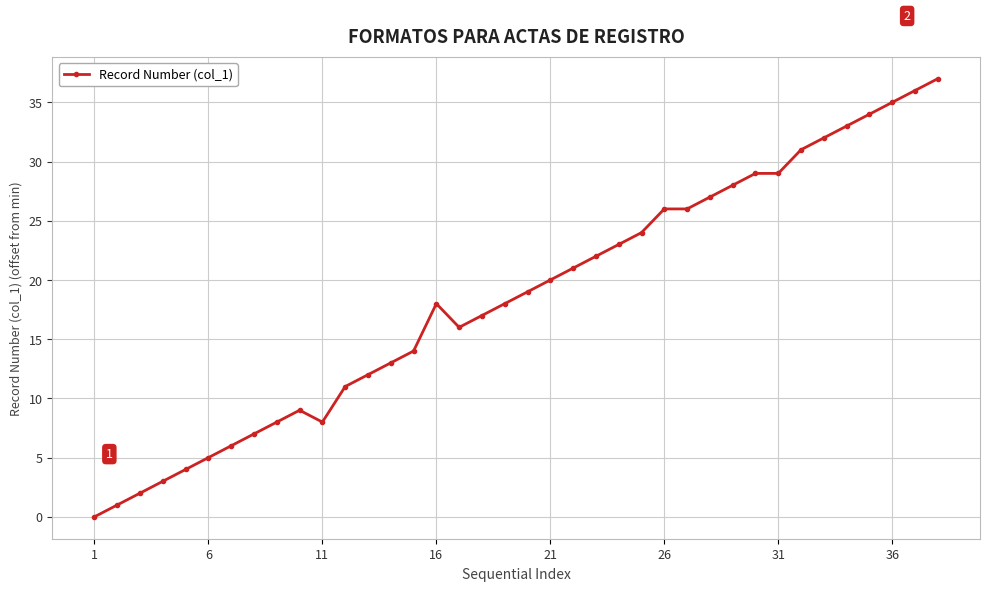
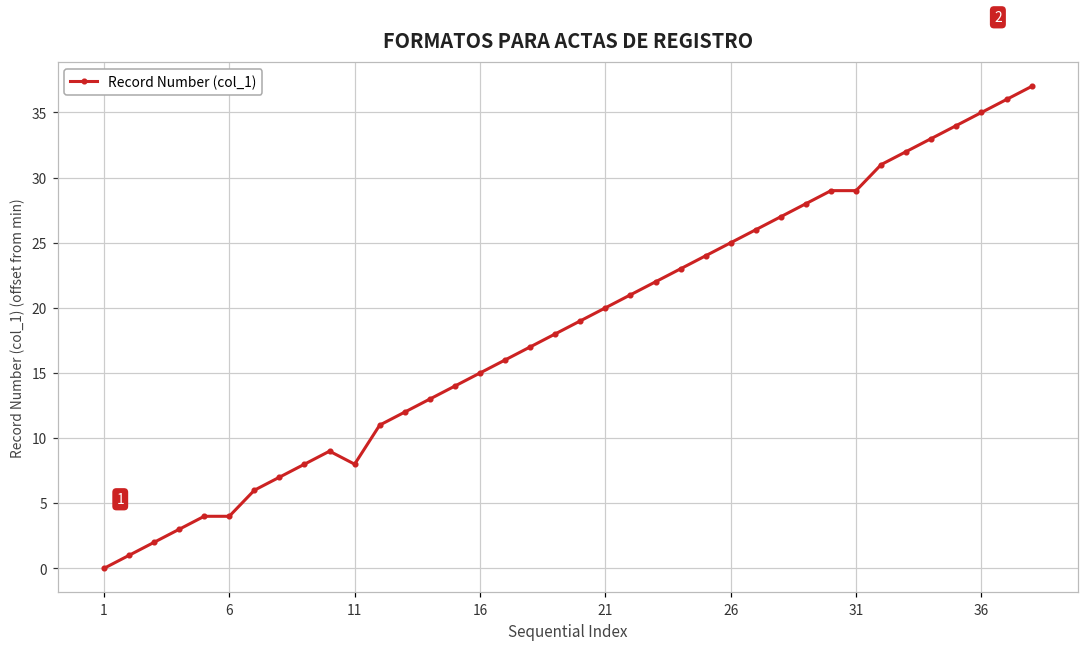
  {
    "1": 0.0,
-   "6": 5.0,
+   "6": 4.0,
    "11": 8.0,
-   "16": 18.0,
+   "16": 15.0,
    "21": 20.0,
-   "26": 26.0,
+   "26": 25.0,
    "31": 29.0,
    "36": 35.0
  }
